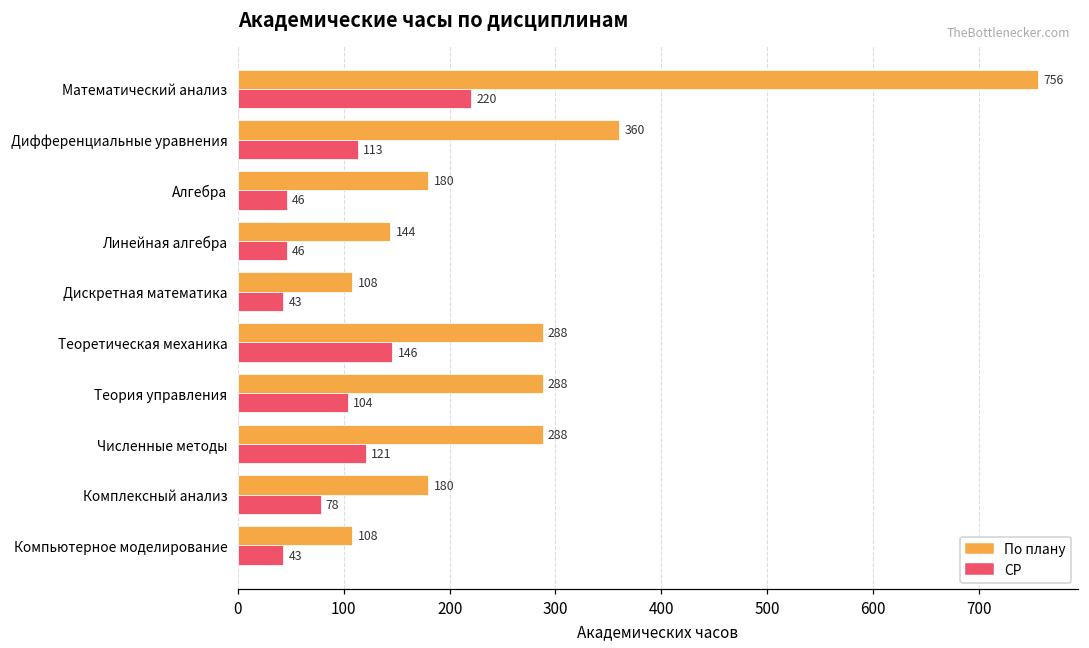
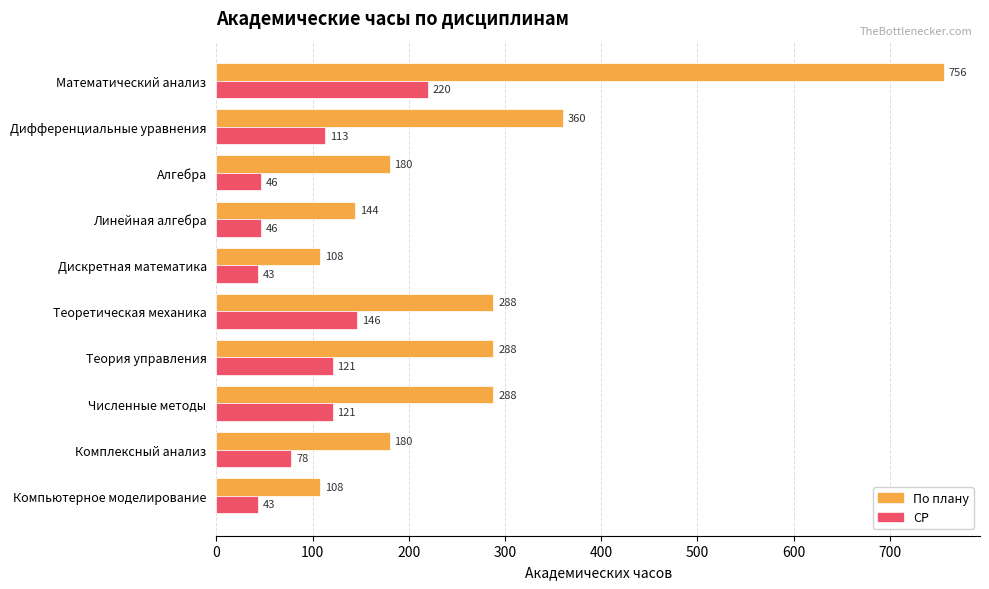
  {
    "По плану": {
      "Математический анализ": 756,
      "Дифференциальные уравнения": 360,
      "Алгебра": 180,
      "Линейная алгебра": 144,
      "Дискретная математика": 108,
      "Теоретическая механика": 288,
      "Теория управления": 288,
      "Численные методы": 288,
      "Комплексный анализ": 180,
      "Компьютерное моделирование": 108
    },
    "СР": {
      "Математический анализ": 220,
      "Дифференциальные уравнения": 113,
      "Алгебра": 46,
      "Линейная алгебра": 46,
      "Дискретная математика": 43,
      "Теоретическая механика": 146,
-     "Теория управления": 104,
+     "Теория управления": 121,
      "Численные методы": 121,
      "Комплексный анализ": 78,
      "Компьютерное моделирование": 43
    }
  }
